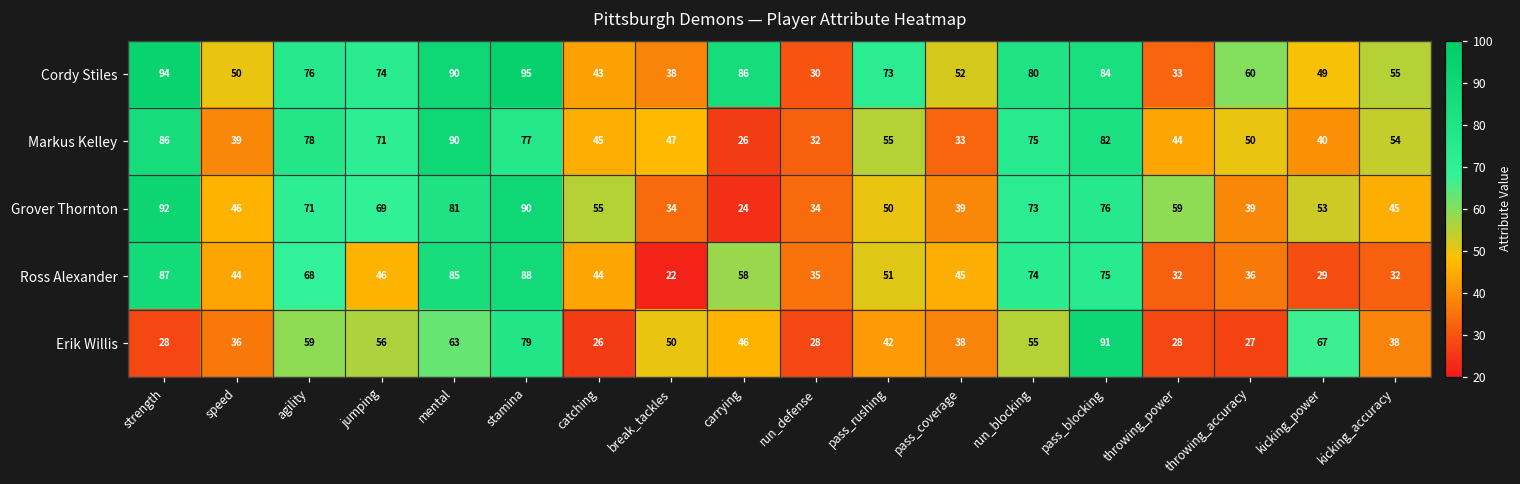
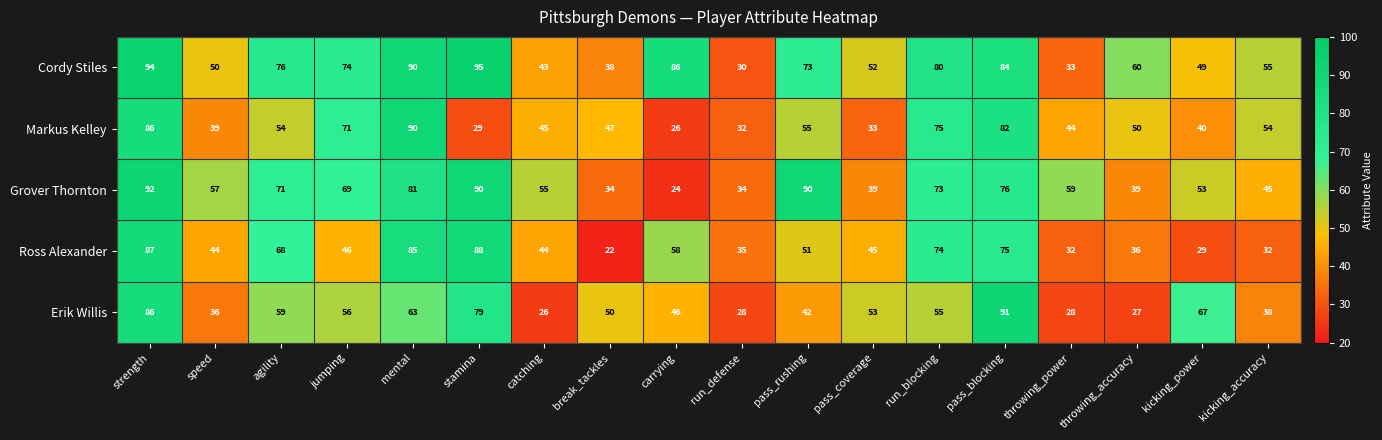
  {
    "Cordy Stiles": {
      "strength": 94,
      "speed": 50,
      "agility": 76,
      "jumping": 74,
      "mental": 90,
      "stamina": 95,
      "catching": 43,
      "break_tackles": 38,
      "carrying": 86,
      "run_defense": 30,
      "pass_rushing": 73,
      "pass_coverage": 52,
      "run_blocking": 80,
      "pass_blocking": 84,
      "throwing_power": 33,
      "throwing_accuracy": 60,
      "kicking_power": 49,
      "kicking_accuracy": 55
    },
    "Markus Kelley": {
      "strength": 86,
      "speed": 39,
-     "agility": 78,
+     "agility": 54,
      "jumping": 71,
      "mental": 90,
-     "stamina": 77,
+     "stamina": 29,
      "catching": 45,
      "break_tackles": 47,
      "carrying": 26,
      "run_defense": 32,
      "pass_rushing": 55,
      "pass_coverage": 33,
      "run_blocking": 75,
      "pass_blocking": 82,
      "throwing_power": 44,
      "throwing_accuracy": 50,
      "kicking_power": 40,
      "kicking_accuracy": 54
    },
    "Grover Thornton": {
      "strength": 92,
-     "speed": 46,
+     "speed": 57,
      "agility": 71,
      "jumping": 69,
      "mental": 81,
      "stamina": 90,
      "catching": 55,
      "break_tackles": 34,
      "carrying": 24,
      "run_defense": 34,
-     "pass_rushing": 50,
+     "pass_rushing": 90,
      "pass_coverage": 39,
      "run_blocking": 73,
      "pass_blocking": 76,
      "throwing_power": 59,
      "throwing_accuracy": 39,
      "kicking_power": 53,
      "kicking_accuracy": 45
    },
    "Ross Alexander": {
      "strength": 87,
      "speed": 44,
      "agility": 68,
      "jumping": 46,
      "mental": 85,
      "stamina": 88,
      "catching": 44,
      "break_tackles": 22,
      "carrying": 58,
      "run_defense": 35,
      "pass_rushing": 51,
      "pass_coverage": 45,
      "run_blocking": 74,
      "pass_blocking": 75,
      "throwing_power": 32,
      "throwing_accuracy": 36,
      "kicking_power": 29,
      "kicking_accuracy": 32
    },
    "Erik Willis": {
-     "strength": 28,
+     "strength": 86,
      "speed": 36,
      "agility": 59,
      "jumping": 56,
      "mental": 63,
      "stamina": 79,
      "catching": 26,
      "break_tackles": 50,
      "carrying": 46,
      "run_defense": 28,
      "pass_rushing": 42,
-     "pass_coverage": 38,
+     "pass_coverage": 53,
      "run_blocking": 55,
      "pass_blocking": 91,
      "throwing_power": 28,
      "throwing_accuracy": 27,
      "kicking_power": 67,
      "kicking_accuracy": 38
    }
  }
